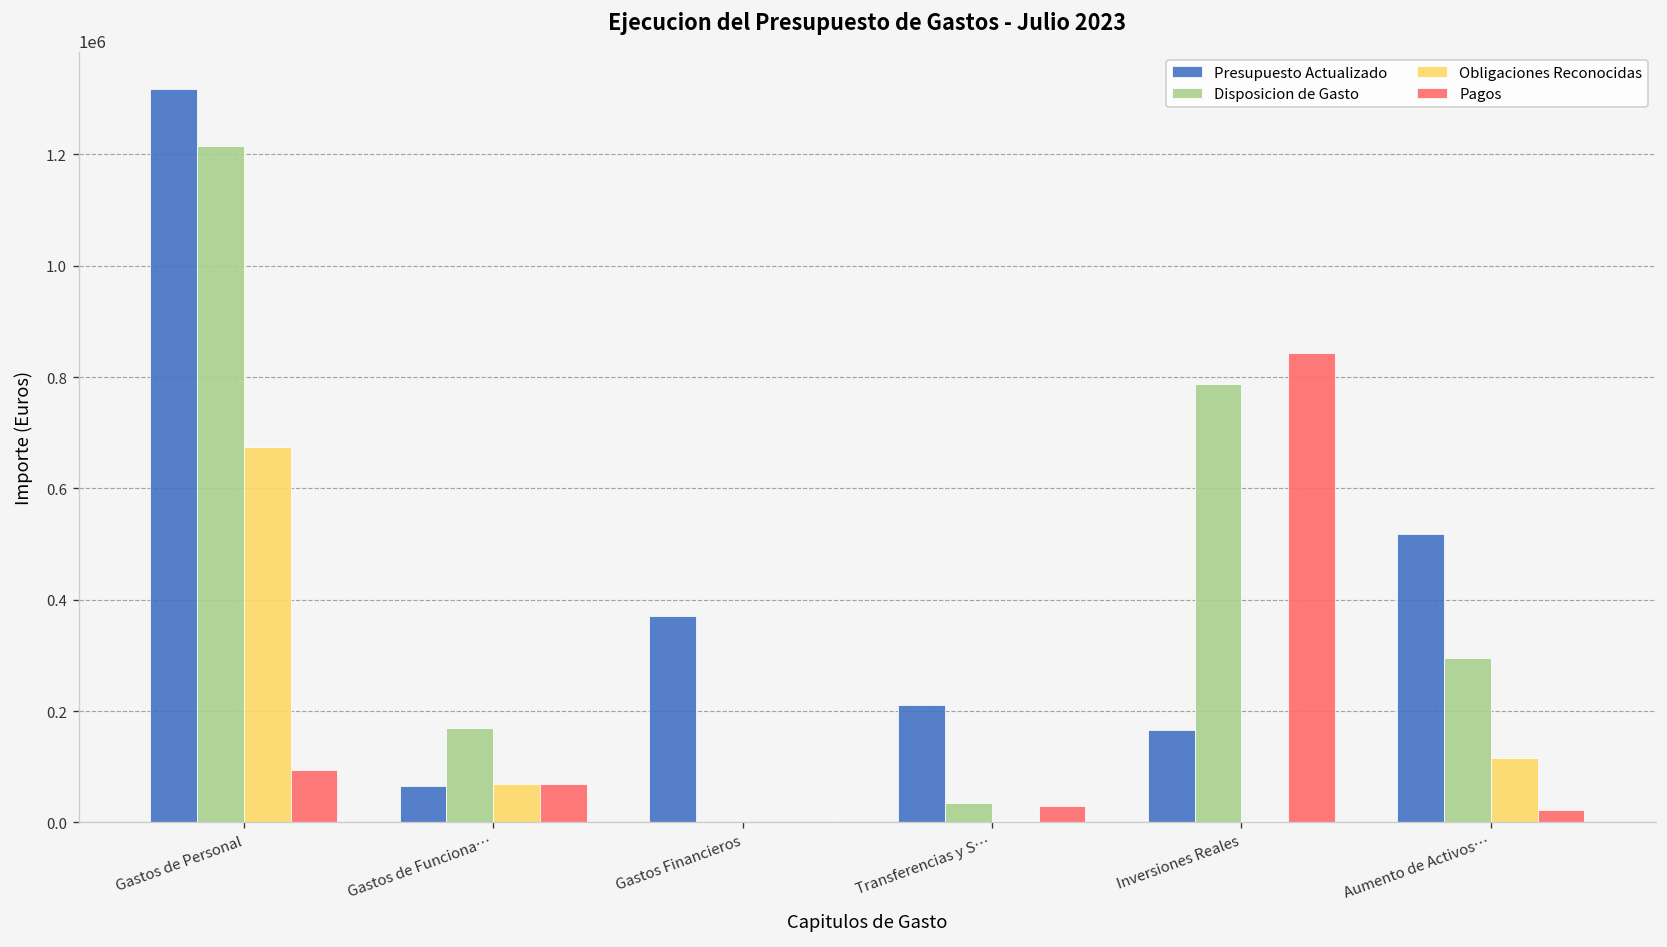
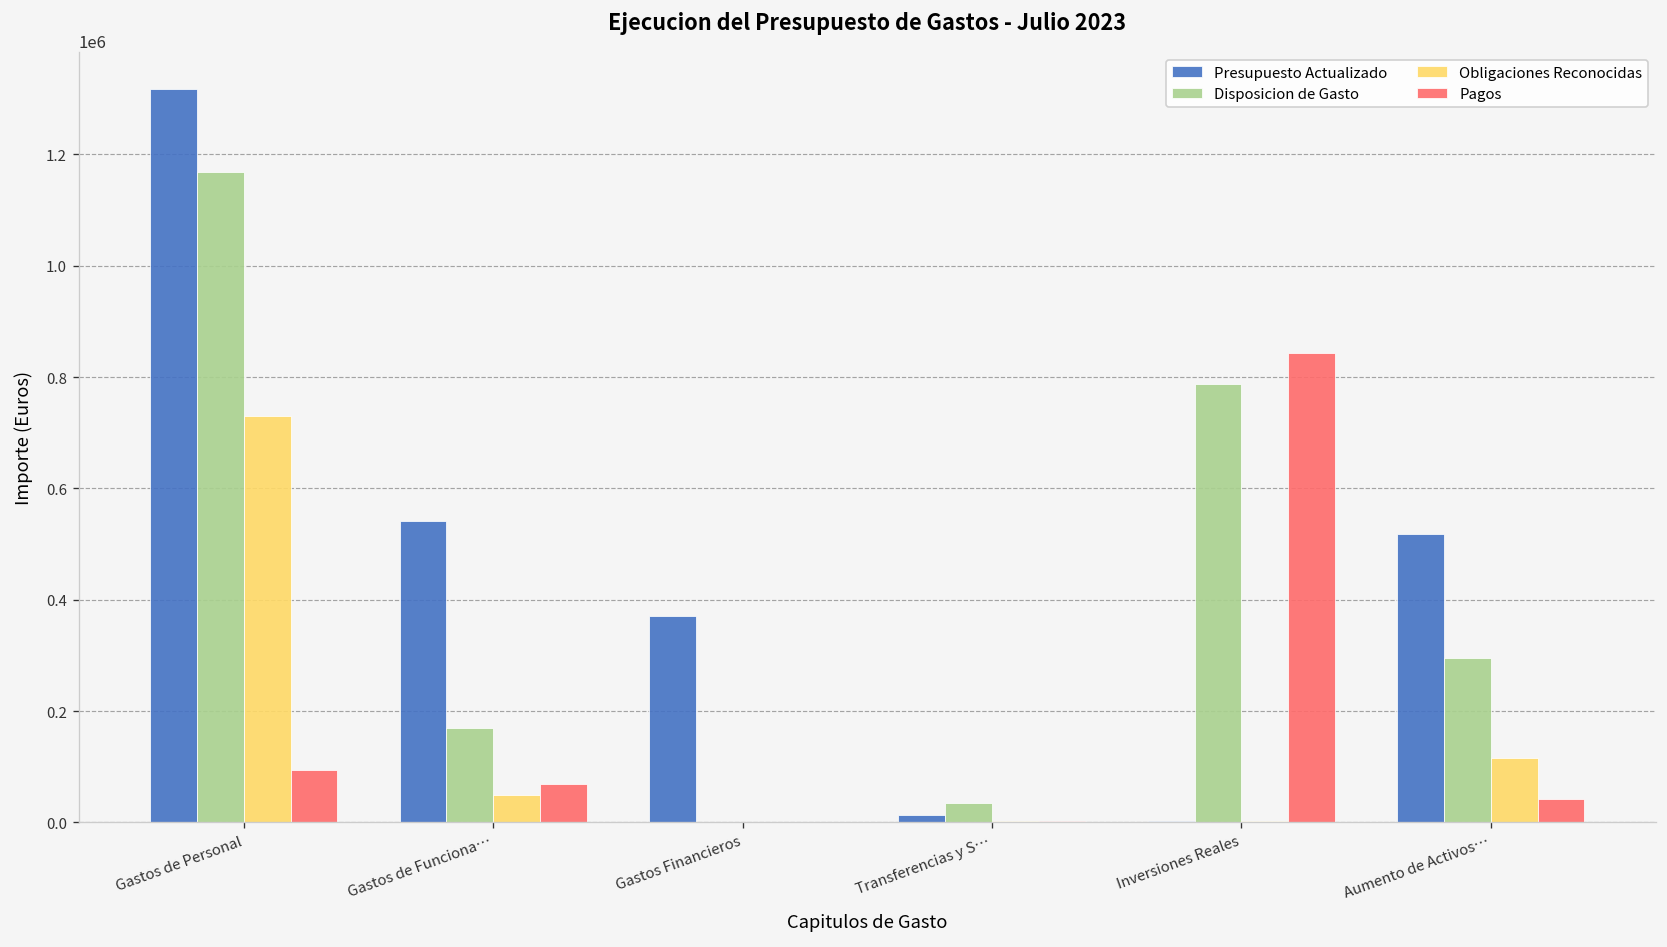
  {
    "Presupuesto Actualizado": {
      "Gastos de Personal": 1320000,
-     "Gastos de Funciona…": 60000,
+     "Gastos de Funciona…": 540000,
      "Gastos Financieros": 370000,
-     "Transferencias y S…": 210000,
-     "Inversiones Reales": 170000,
+     "Transferencias y S…": 10000,
+     "Inversiones Reales": 0,
      "Aumento de Activos…": 520000
    },
    "Disposicion de Gasto": {
-     "Gastos de Personal": 1210000,
+     "Gastos de Personal": 1170000,
      "Gastos de Funciona…": 170000,
      "Gastos Financieros": 0,
      "Transferencias y S…": 30000,
      "Inversiones Reales": 790000,
      "Aumento de Activos…": 300000
    },
    "Obligaciones Reconocidas": {
-     "Gastos de Personal": 680000,
-     "Gastos de Funciona…": 70000,
+     "Gastos de Personal": 730000,
+     "Gastos de Funciona…": 50000,
      "Gastos Financieros": 0,
      "Aumento de Activos…": 120000
    },
    "Pagos": {
      "Gastos de Personal": 90000,
      "Gastos de Funciona…": 70000,
      "Gastos Financieros": 0,
-     "Transferencias y S…": 30000,
+     "Transferencias y S…": 0,
      "Inversiones Reales": 840000,
-     "Aumento de Activos…": 20000
+     "Aumento de Activos…": 40000
    }
  }
